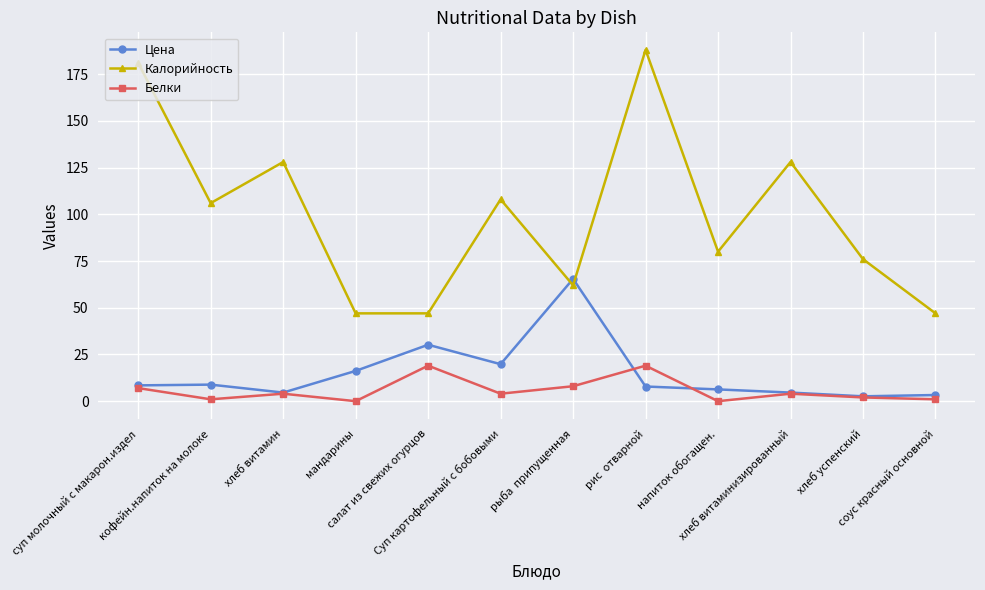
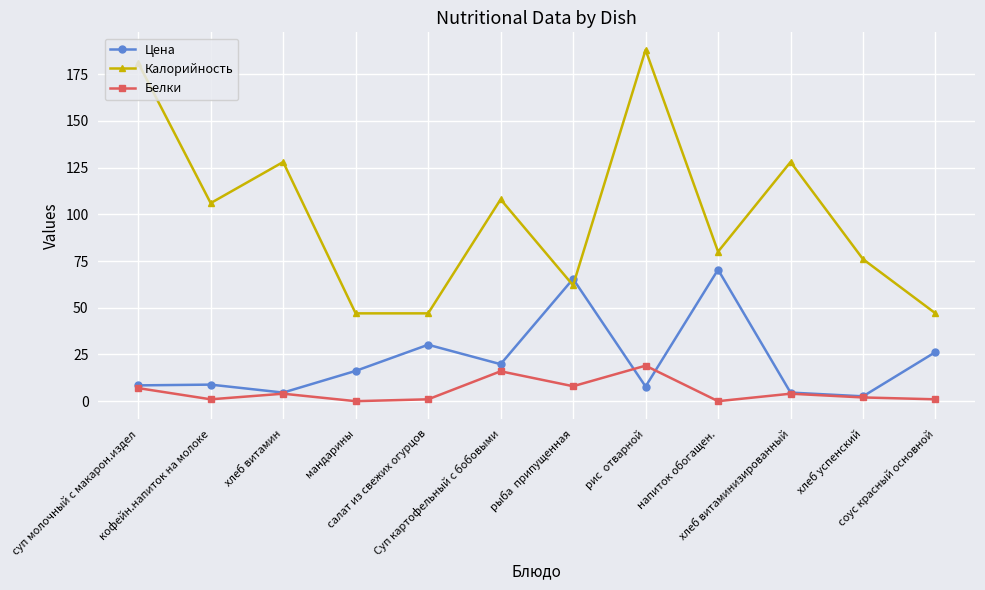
  {
    "Цена": {
      "суп молочный с макарон.издел": 8,
      "кофейн.напиток на молоке": 9,
      "мандарины": 16,
      "салат из свежих огурцов": 30,
      "Суп картофельный с бобовыми": 20,
      "рыба припущенная": 65,
      "рис отварной": 8,
-     "напиток обогащен.": 6,
-     "соус красный основной": 3
+     "напиток обогащен.": 70,
+     "соус красный основной": 26
    },
    "Калорийность": {
      "кофейн.напиток на молоке": 106,
      "хлеб витамин": 128,
      "мандарины": 47,
      "салат из свежих огурцов": 47,
      "Суп картофельный с бобовыми": 108,
      "рыба припущенная": 62,
      "рис отварной": 188,
      "напиток обогащен.": 80,
      "хлеб витаминизированный": 128,
      "хлеб успенский": 76,
      "соус красный основной": 47
    },
    "Белки": {
      "суп молочный с макарон.издел": 7,
      "кофейн.напиток на молоке": 1,
      "мандарины": 0,
-     "салат из свежих огурцов": 19,
-     "Суп картофельный с бобовыми": 4,
+     "салат из свежих огурцов": 1,
+     "Суп картофельный с бобовыми": 16,
      "рыба припущенная": 8,
      "рис отварной": 19,
      "напиток обогащен.": 0,
      "соус красный основной": 1
    }
  }
